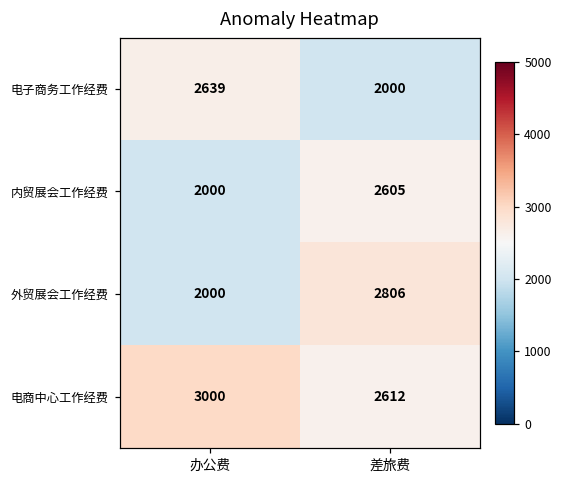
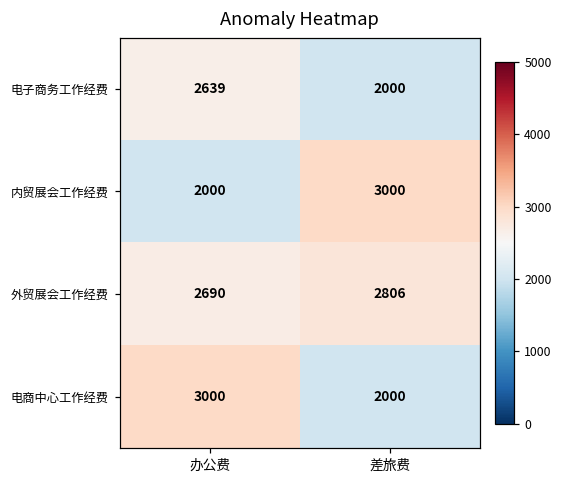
  {
    "电子商务工作经费": {
      "办公费": 2639,
      "差旅费": 2000
    },
    "内贸展会工作经费": {
      "办公费": 2000,
-     "差旅费": 2605
+     "差旅费": 3000
    },
    "外贸展会工作经费": {
-     "办公费": 2000,
+     "办公费": 2690,
      "差旅费": 2806
    },
    "电商中心工作经费": {
      "办公费": 3000,
-     "差旅费": 2612
+     "差旅费": 2000
    }
  }
